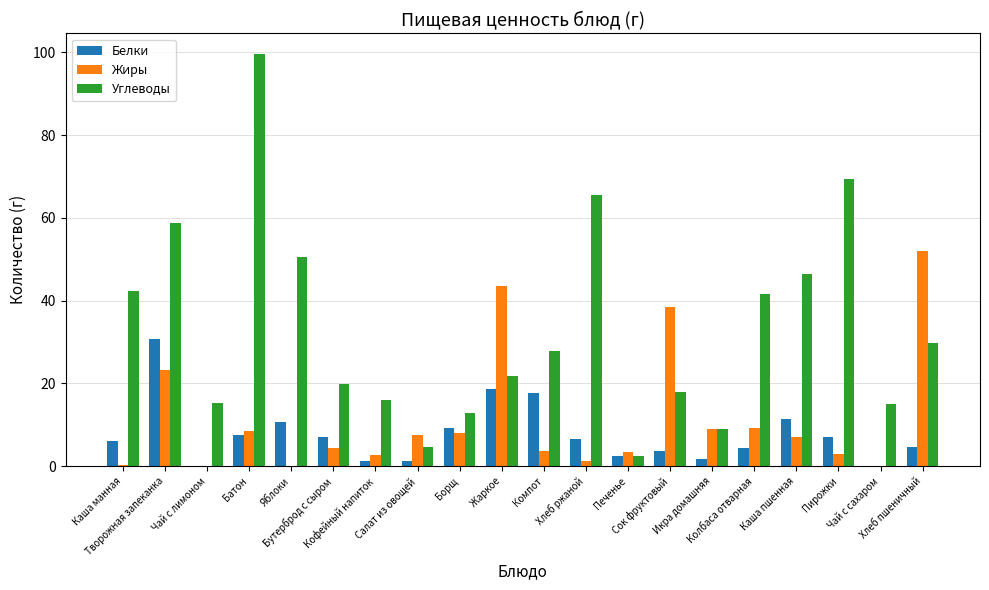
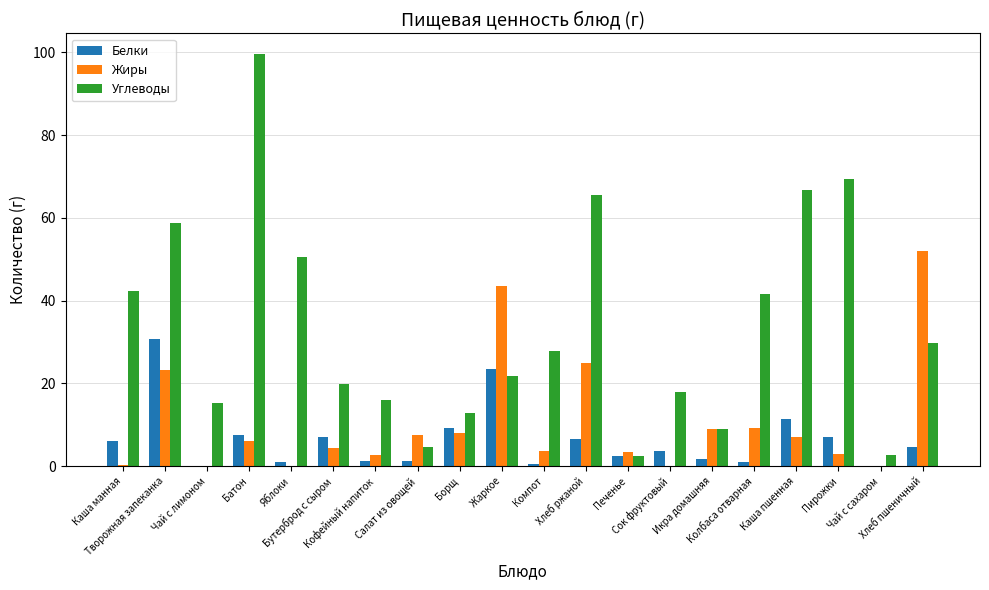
  {
    "Белки": {
      "Каша манная": 6,
      "Творожная запеканка": 31,
      "Батон": 8,
-     "Яблоки": 11,
+     "Яблоки": 1,
      "Бутерброд с сыром": 7,
      "Кофейный напиток": 1,
      "Салат из овощей": 1,
      "Борщ": 9,
-     "Жаркое": 19,
-     "Компот": 18,
+     "Жаркое": 24,
+     "Компот": 1,
      "Хлеб ржаной": 7,
      "Печенье": 3,
      "Сок фруктовый": 4,
      "Икра домашняя": 2,
-     "Колбаса отварная": 4,
+     "Колбаса отварная": 1,
      "Каша пшенная": 11,
      "Пирожки": 7,
      "Хлеб пшеничный": 5
    },
    "Жиры": {
      "Творожная запеканка": 23,
      "Чай с лимоном": 0,
-     "Батон": 9,
+     "Батон": 6,
      "Яблоки": 0,
      "Бутерброд с сыром": 4,
      "Кофейный напиток": 3,
      "Салат из овощей": 8,
      "Борщ": 8,
      "Жаркое": 44,
      "Компот": 4,
-     "Хлеб ржаной": 1,
+     "Хлеб ржаной": 25,
      "Печенье": 3,
-     "Сок фруктовый": 38,
+     "Сок фруктовый": 0,
      "Икра домашняя": 9,
      "Колбаса отварная": 9,
      "Каша пшенная": 7,
      "Пирожки": 3,
      "Чай с сахаром": 0,
      "Хлеб пшеничный": 52
    },
    "Углеводы": {
      "Каша манная": 42,
      "Творожная запеканка": 59,
      "Чай с лимоном": 15,
      "Батон": 100,
      "Яблоки": 51,
      "Бутерброд с сыром": 20,
      "Кофейный напиток": 16,
      "Салат из овощей": 5,
      "Борщ": 13,
      "Жаркое": 22,
      "Компот": 28,
      "Хлеб ржаной": 66,
      "Печенье": 2,
      "Сок фруктовый": 18,
      "Икра домашняя": 9,
      "Колбаса отварная": 42,
-     "Каша пшенная": 46,
+     "Каша пшенная": 67,
      "Пирожки": 69,
-     "Чай с сахаром": 15,
+     "Чай с сахаром": 3,
      "Хлеб пшеничный": 30
    }
  }
